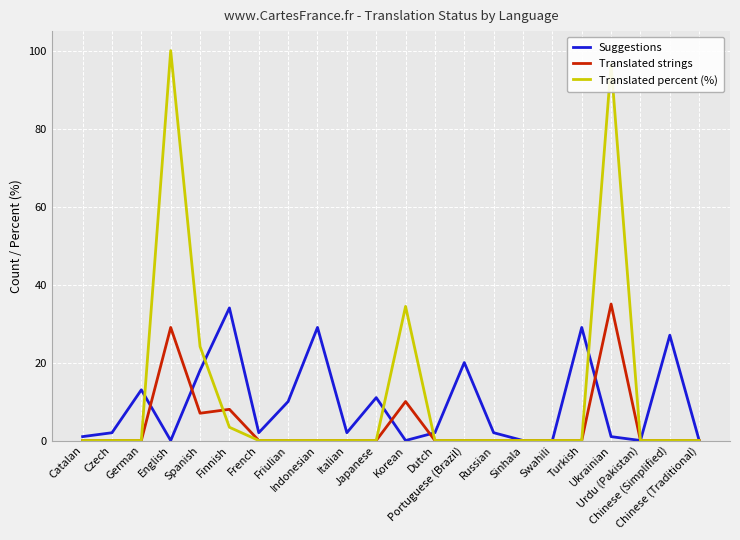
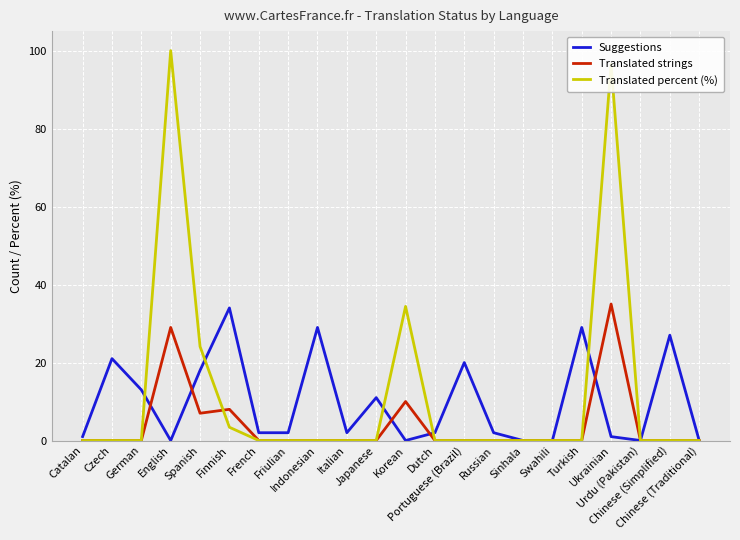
  {
    "Suggestions": {
      "Catalan": 1,
-     "Czech": 2,
+     "Czech": 21,
      "German": 13,
      "English": 0,
      "Spanish": 18,
      "Finnish": 34,
      "French": 2,
-     "Friulian": 10,
+     "Friulian": 2,
      "Indonesian": 29,
      "Italian": 2,
      "Japanese": 11,
      "Korean": 0,
      "Dutch": 2,
      "Portuguese (Brazil)": 20,
      "Russian": 2,
      "Turkish": 29,
      "Ukrainian": 1,
      "Chinese (Simplified)": 27
    },
    "Translated strings": {
      "English": 29,
      "Spanish": 7,
      "Finnish": 8,
      "Korean": 10,
      "Ukrainian": 35
    },
    "Translated percent (%)": {
      "English": 100,
      "Spanish": 24,
      "Finnish": 3,
      "Korean": 34
    }
  }
